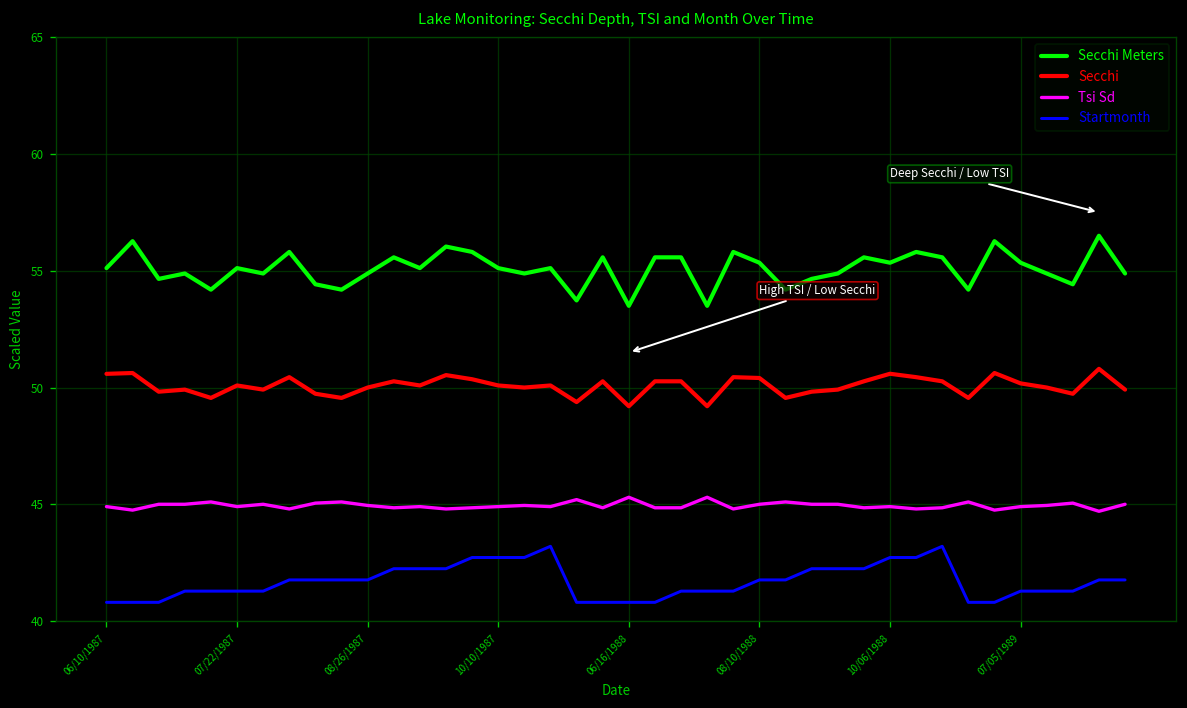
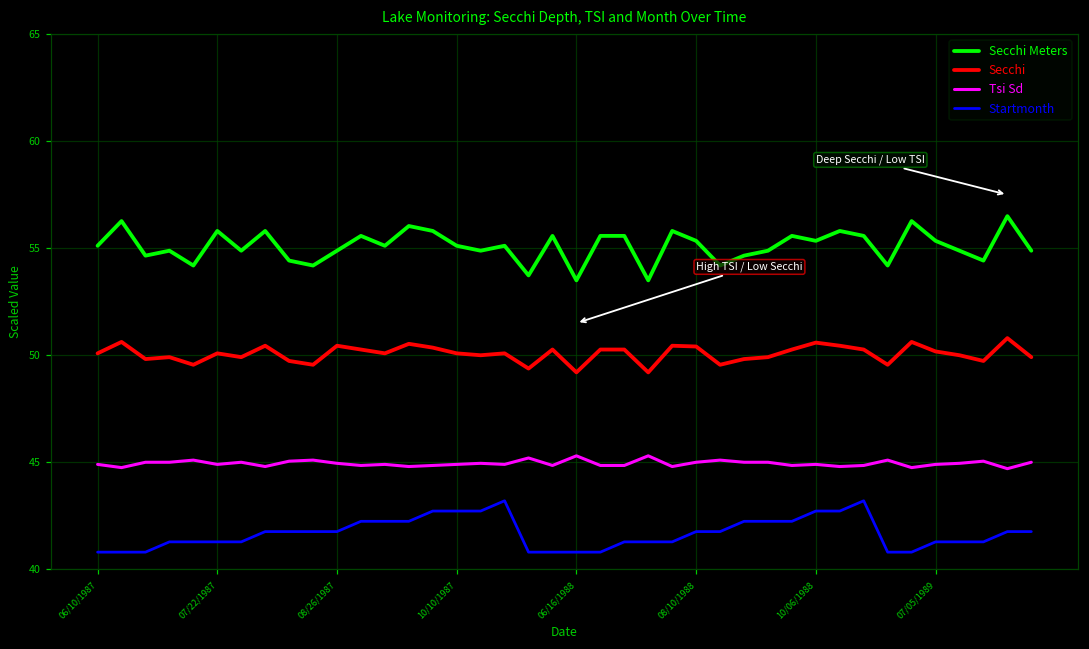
  {
    "Secchi Meters": {
      "06/10/1987": 55.1,
-     "07/22/1987": 55.1,
+     "07/22/1987": 55.8,
      "08/26/1987": 54.9,
      "10/10/1987": 55.1,
      "06/16/1988": 53.5,
      "08/10/1988": 55.3,
      "10/06/1988": 55.3,
      "07/05/1989": 55.3
    },
    "Secchi": {
-     "06/10/1987": 50.6,
+     "06/10/1987": 50.1,
      "07/22/1987": 50.1,
-     "08/26/1987": 50.0,
+     "08/26/1987": 50.4,
      "10/10/1987": 50.1,
      "06/16/1988": 49.2,
      "08/10/1988": 50.4,
      "10/06/1988": 50.6,
      "07/05/1989": 50.2
    },
    "Tsi Sd": {
      "06/10/1987": 44.9,
      "07/22/1987": 44.9,
      "08/26/1987": 45.0,
      "10/10/1987": 44.9,
      "06/16/1988": 45.3,
      "08/10/1988": 45.0,
      "10/06/1988": 44.9,
      "07/05/1989": 44.9
    },
    "Startmonth": {
      "06/10/1987": 40.8,
      "07/22/1987": 41.3,
      "08/26/1987": 41.8,
      "10/10/1987": 42.7,
      "06/16/1988": 40.8,
      "08/10/1988": 41.8,
      "10/06/1988": 42.7,
      "07/05/1989": 41.3
    }
  }
